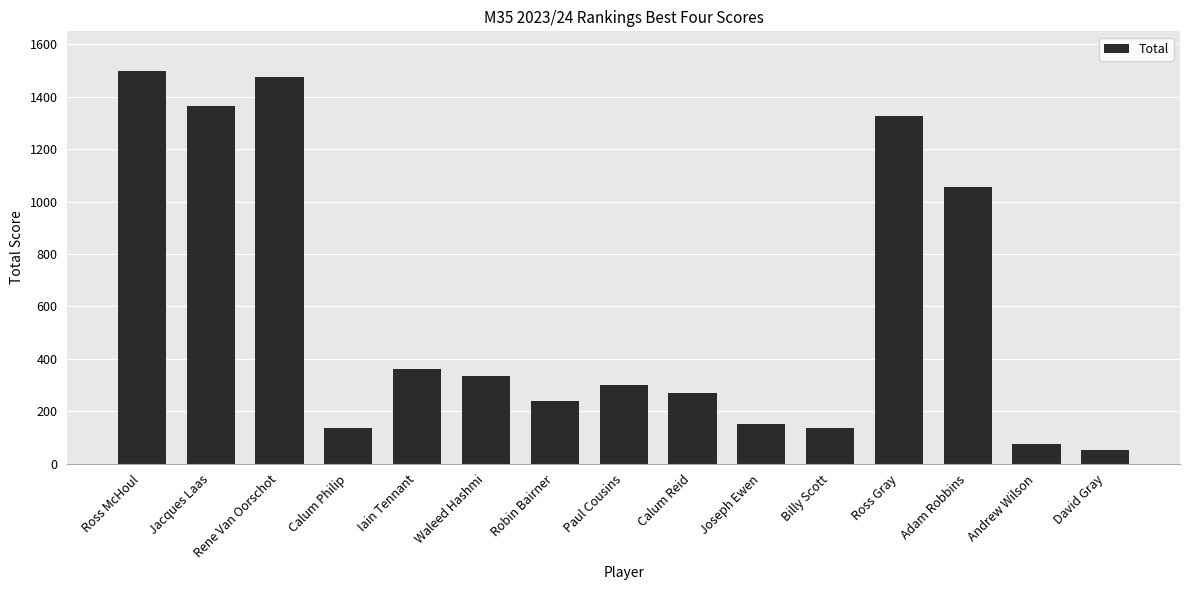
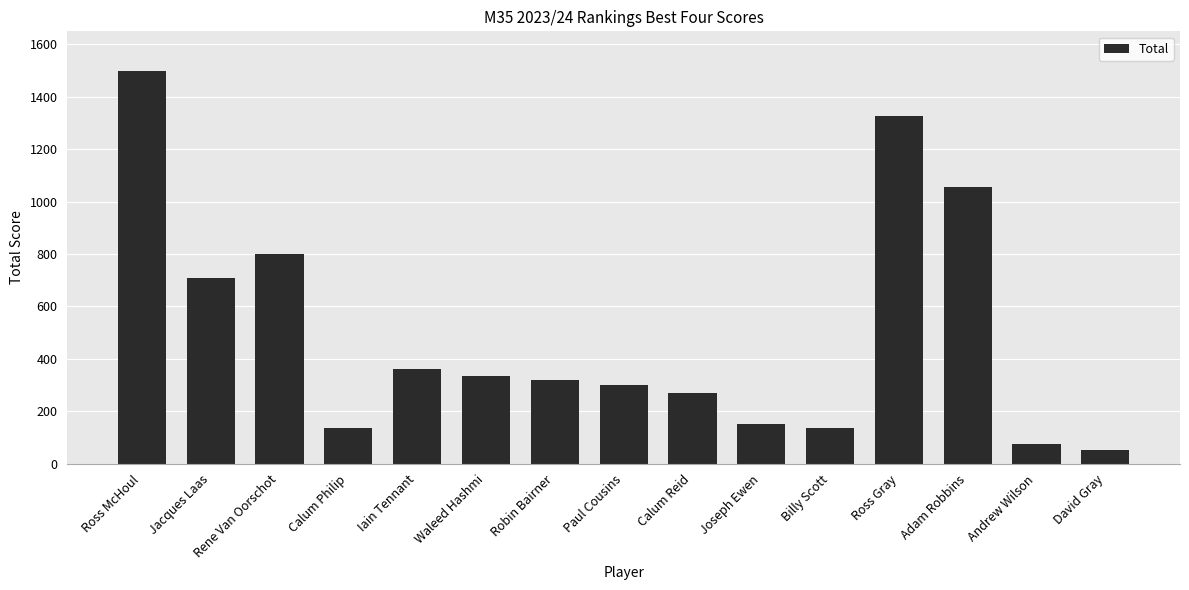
  {
    "Ross McHoul": 1500,
-   "Jacques Laas": 1370,
-   "Rene Van Oorschot": 1480,
+   "Jacques Laas": 710,
+   "Rene Van Oorschot": 800,
    "Calum Philip": 130,
    "Iain Tennant": 360,
    "Waleed Hashmi": 340,
-   "Robin Bairner": 240,
+   "Robin Bairner": 320,
    "Paul Cousins": 300,
    "Calum Reid": 270,
    "Joseph Ewen": 150,
    "Billy Scott": 140,
    "Ross Gray": 1330,
    "Adam Robbins": 1060,
    "Andrew Wilson": 80,
    "David Gray": 50
  }
